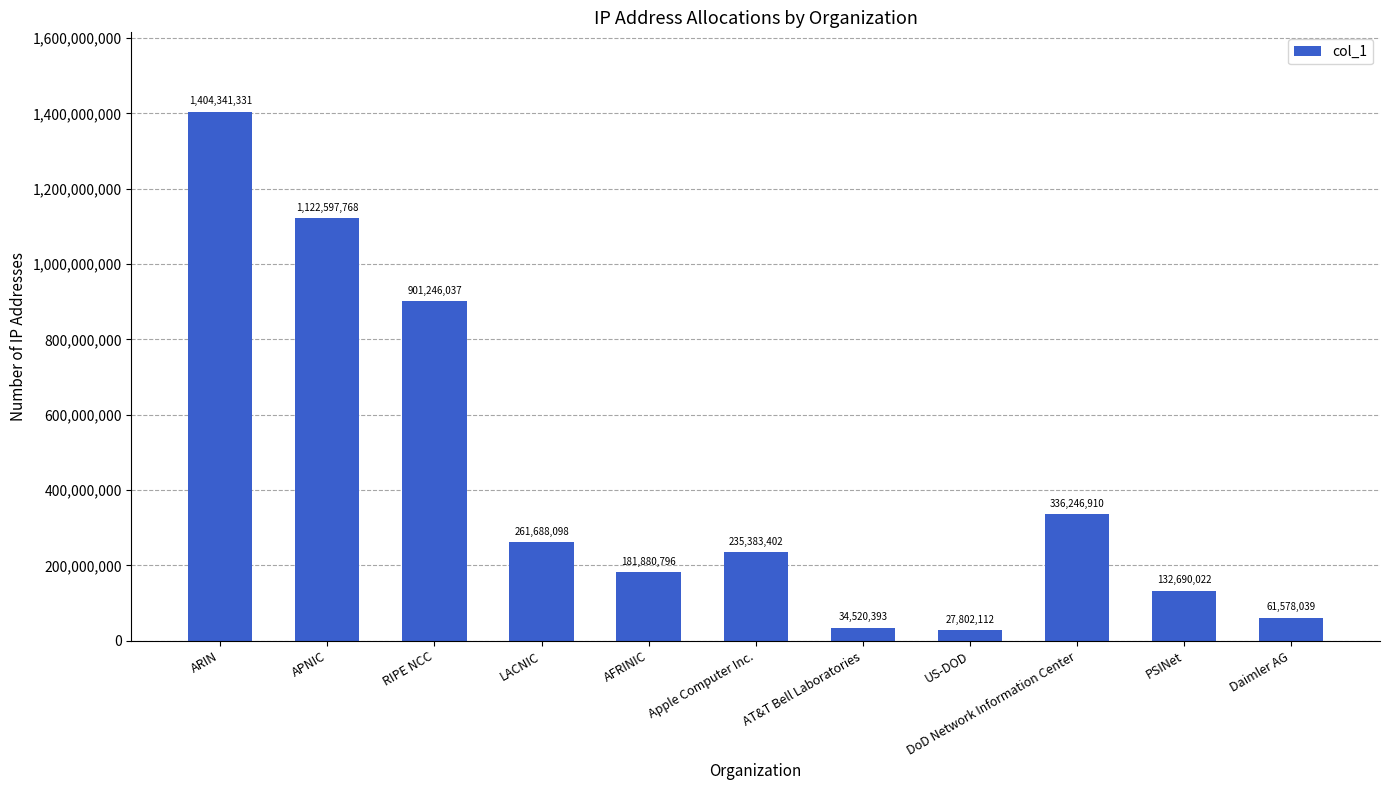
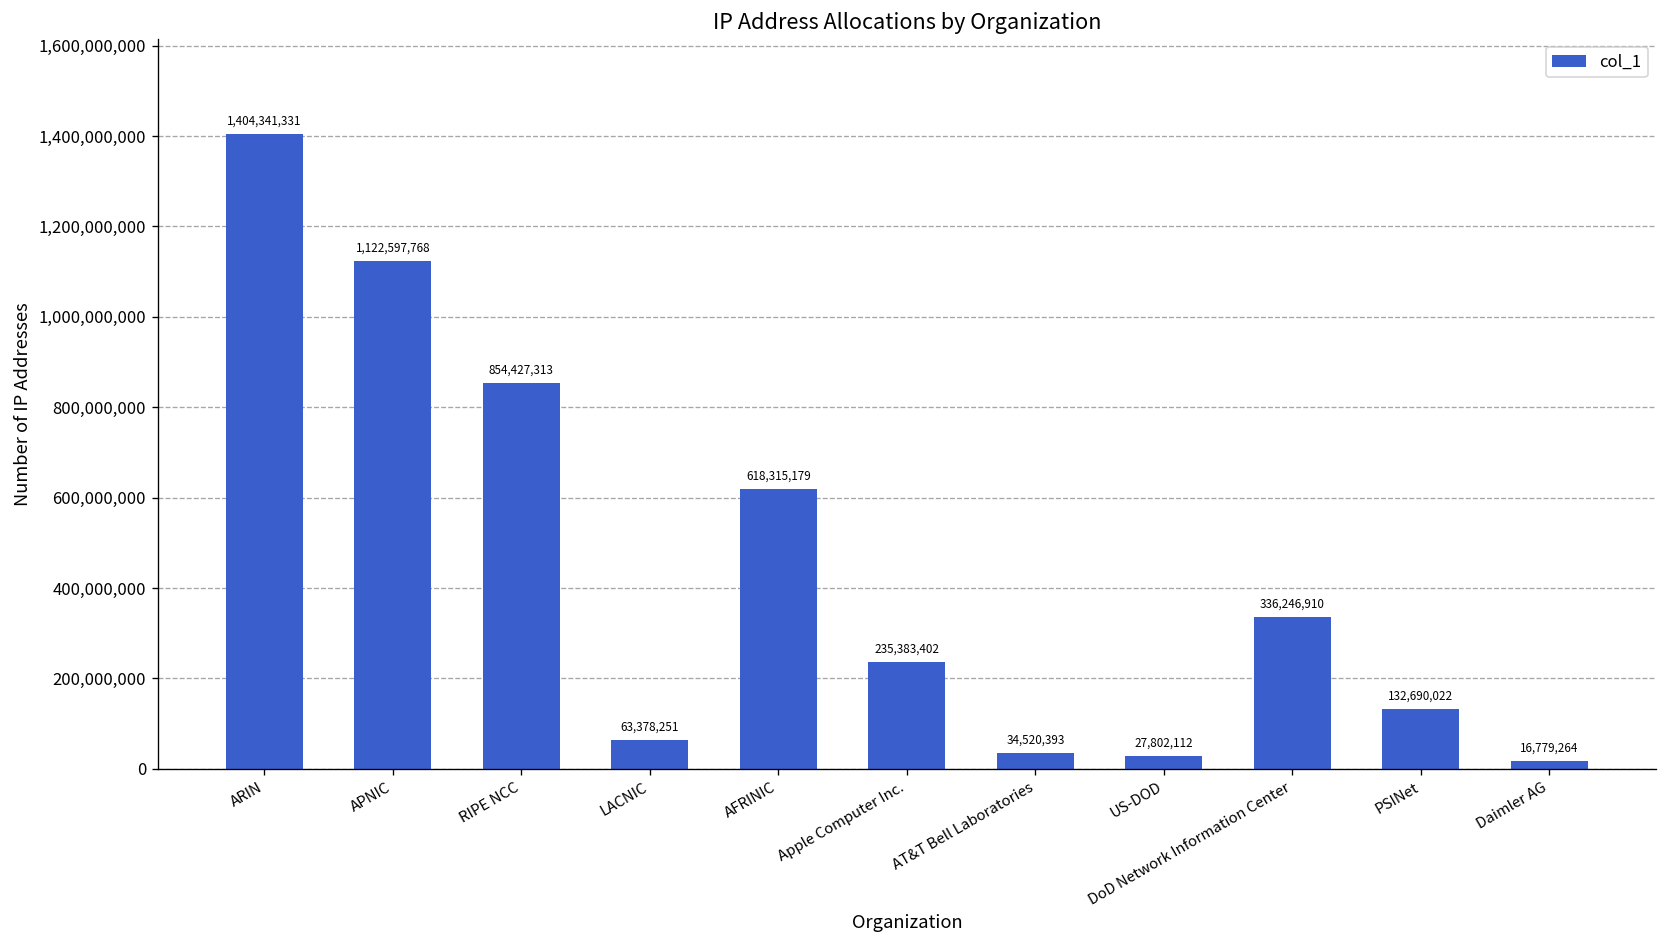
  {
    "ARIN": "1,404,341,331",
    "APNIC": "1,122,597,768",
-   "RIPE NCC": "901,246,037",
-   "LACNIC": "261,688,098",
-   "AFRINIC": "181,880,796",
+   "RIPE NCC": "854,427,313",
+   "LACNIC": "63,378,251",
+   "AFRINIC": "618,315,179",
    "Apple Computer Inc.": "235,383,402",
    "AT&T Bell Laboratories": "34,520,393",
    "US-DOD": "27,802,112",
    "DoD Network Information Center": "336,246,910",
    "PSINet": "132,690,022",
-   "Daimler AG": "61,578,039"
+   "Daimler AG": "16,779,264"
  }
